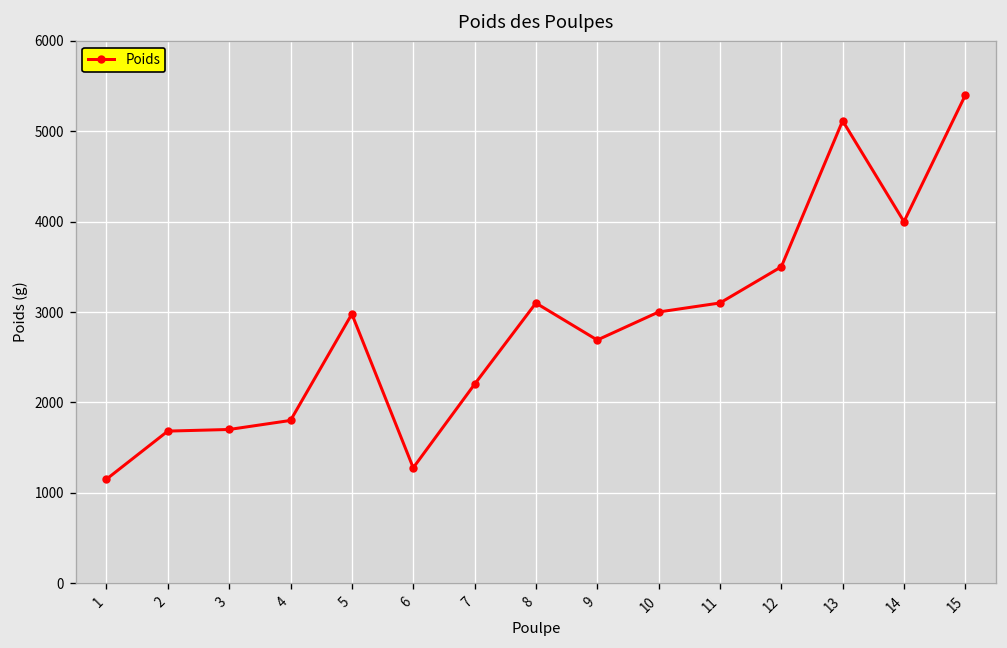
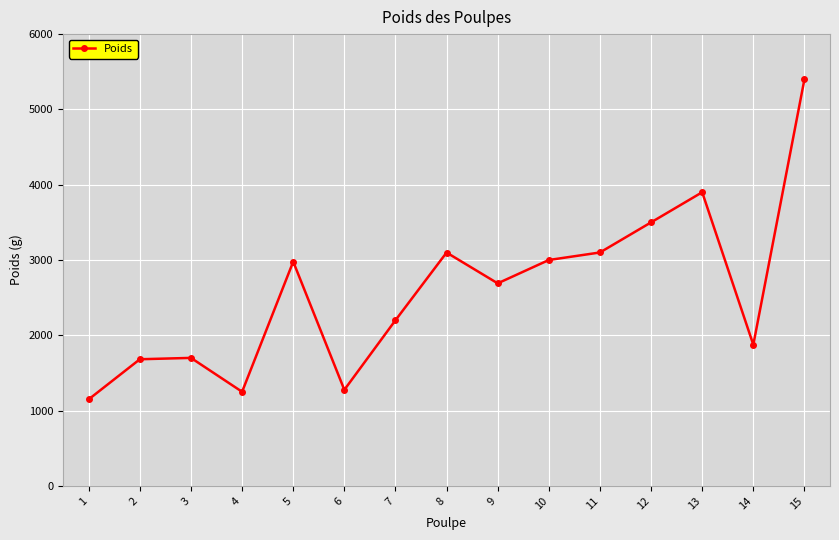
  {
    "1": 1200,
    "2": 1700,
    "3": 1700,
-   "4": 1800,
+   "4": 1300,
    "5": 3000,
    "6": 1300,
    "7": 2200,
    "8": 3100,
    "9": 2700,
    "10": 3000,
    "11": 3100,
    "12": 3500,
-   "13": 5100,
-   "14": 4000,
+   "13": 3900,
+   "14": 1900,
    "15": 5400
  }
